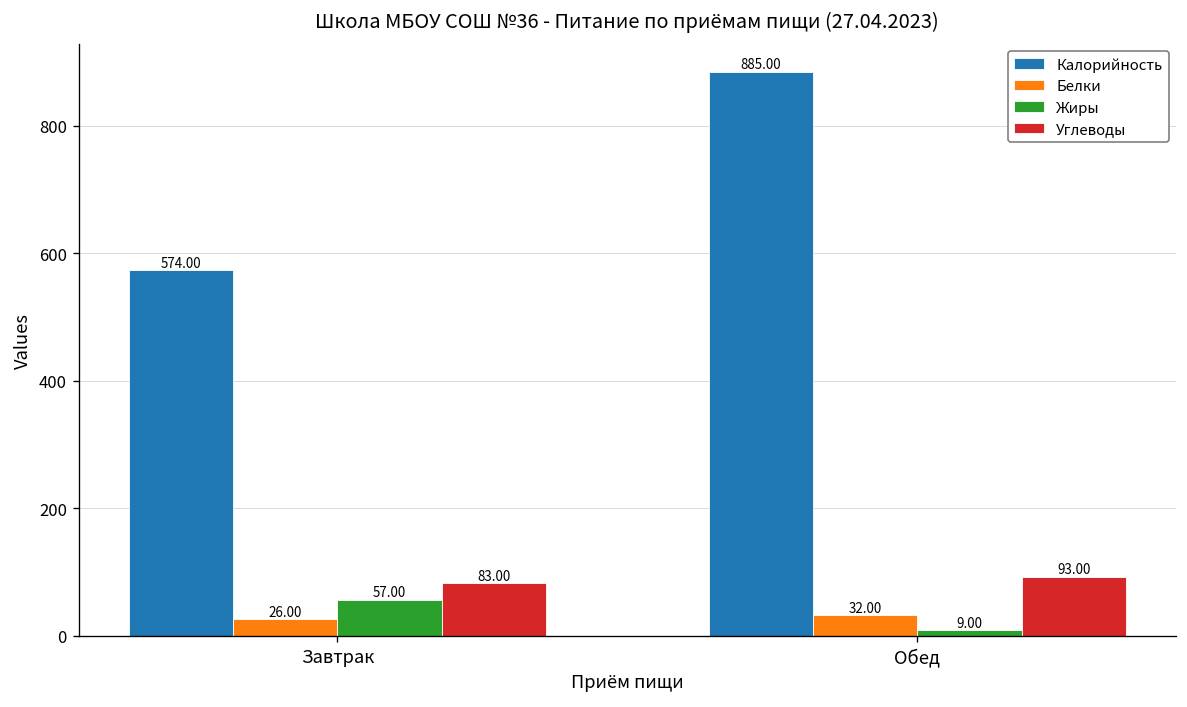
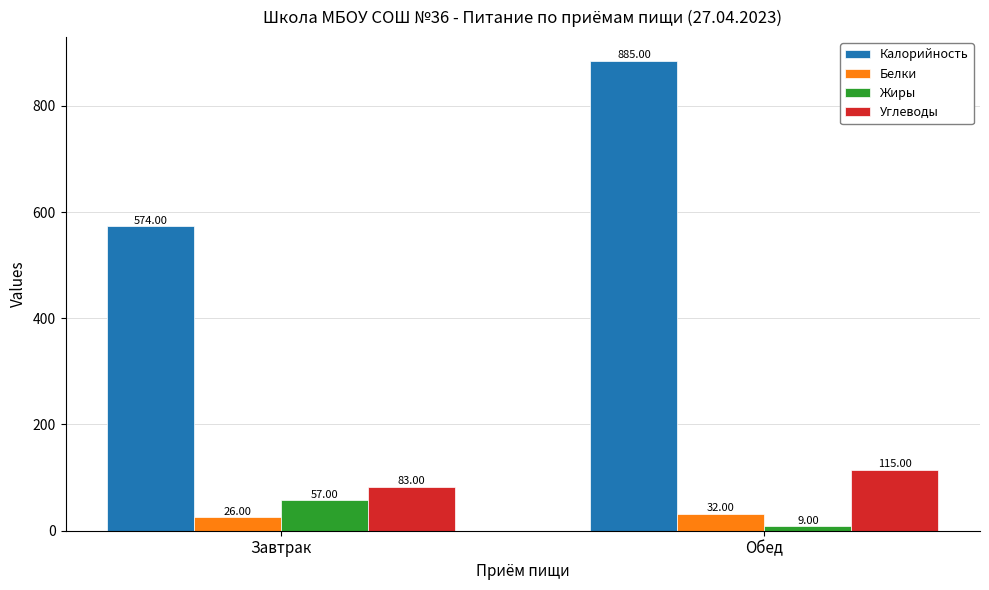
  {
    "Калорийность": {
      "Завтрак": 574.00,
      "Обед": 885.00
    },
    "Белки": {
      "Завтрак": 26.00,
      "Обед": 32.00
    },
    "Жиры": {
      "Завтрак": 57.00,
      "Обед": 9.00
    },
    "Углеводы": {
      "Завтрак": 83.00,
-     "Обед": 93.00
+     "Обед": 115.00
    }
  }
